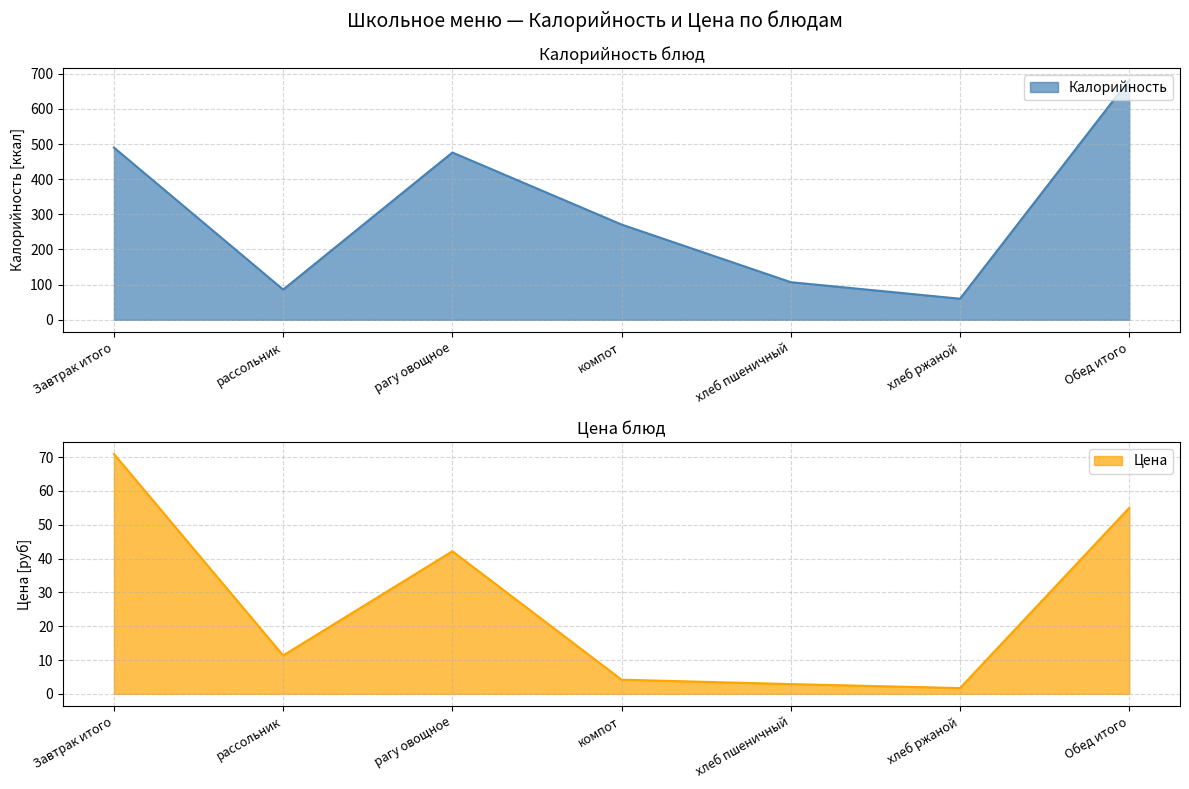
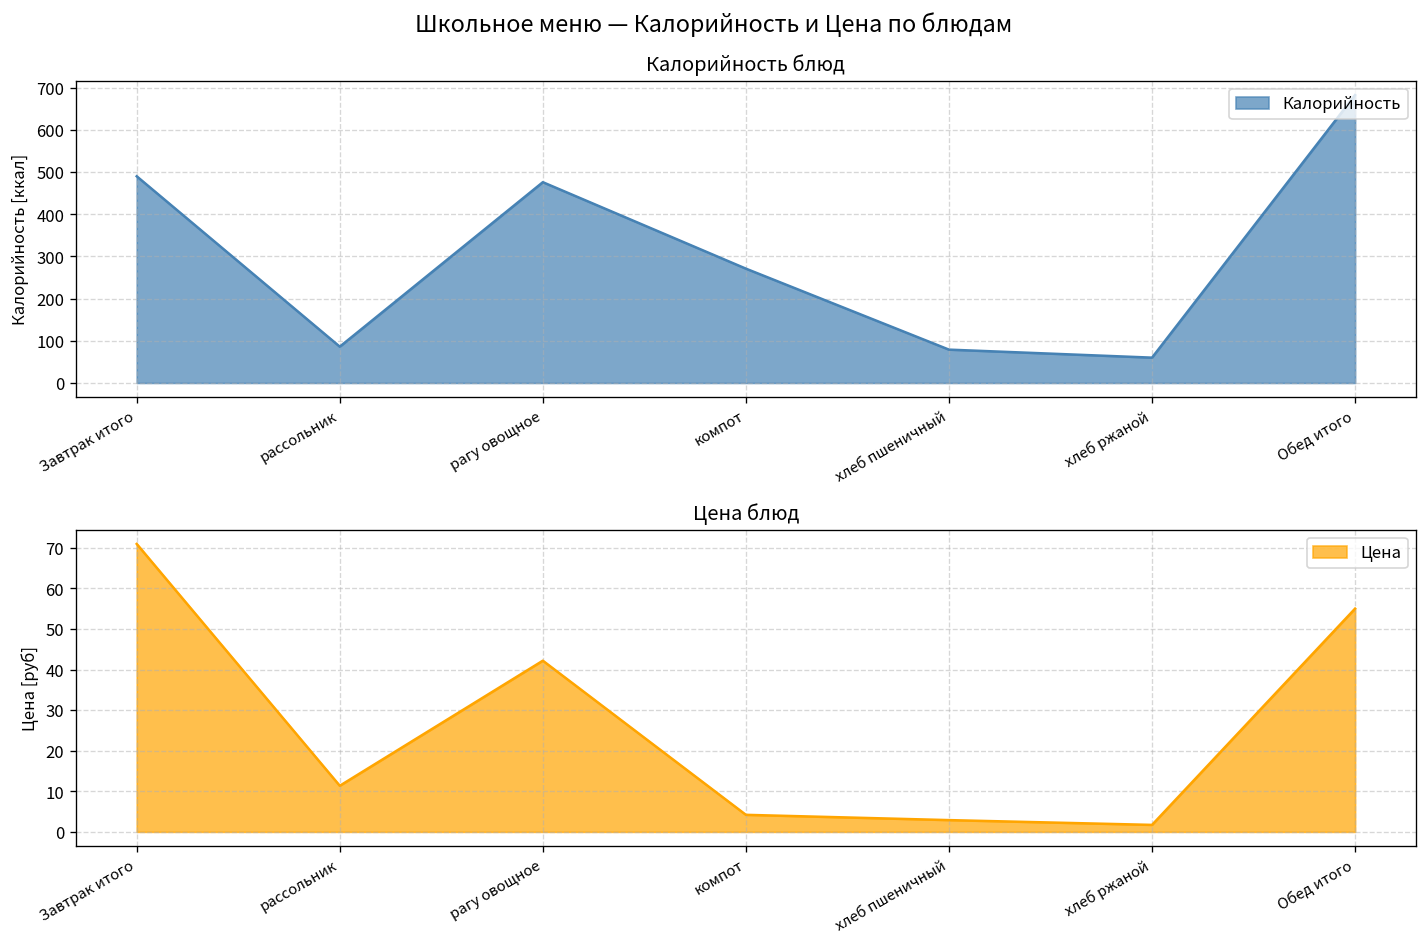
  {
    "Калорийность блюд": {
      "Завтрак итого": 490,
      "рассольник": 90,
      "рагу овощное": 480,
      "компот": 270,
-     "хлеб пшеничный": 110,
+     "хлеб пшеничный": 80,
      "хлеб ржаной": 60
    },
    "Цена блюд": {
      "Завтрак итого": 71,
      "рассольник": 11,
      "рагу овощное": 42,
      "компот": 4,
      "хлеб пшеничный": 3,
      "хлеб ржаной": 2,
      "Обед итого": 55
    }
  }
